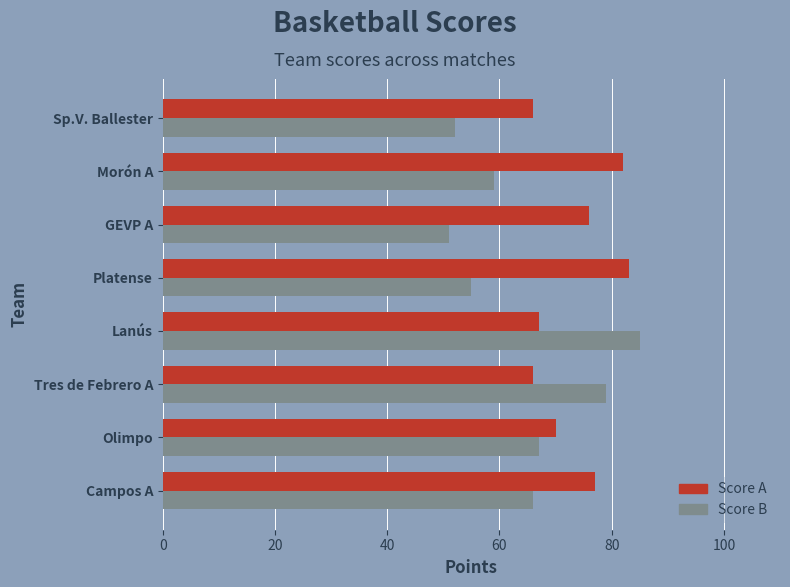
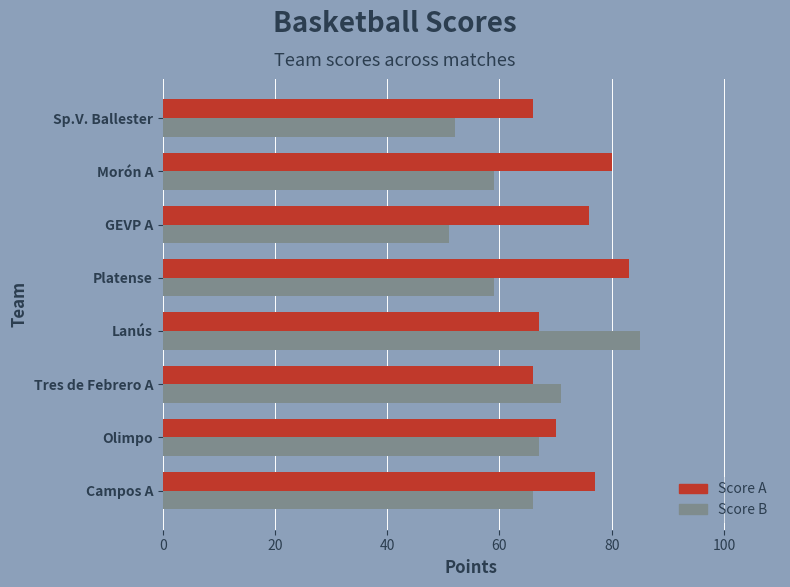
  {
    "Score A": {
      "Sp.V. Ballester": 66,
-     "Morón A": 82,
+     "Morón A": 80,
      "GEVP A": 76,
      "Platense": 83,
      "Lanús": 67,
      "Tres de Febrero A": 66,
      "Olimpo": 70,
      "Campos A": 77
    },
    "Score B": {
      "Sp.V. Ballester": 52,
      "Morón A": 59,
      "GEVP A": 51,
-     "Platense": 55,
+     "Platense": 59,
      "Lanús": 85,
-     "Tres de Febrero A": 79,
+     "Tres de Febrero A": 71,
      "Olimpo": 67,
      "Campos A": 66
    }
  }
